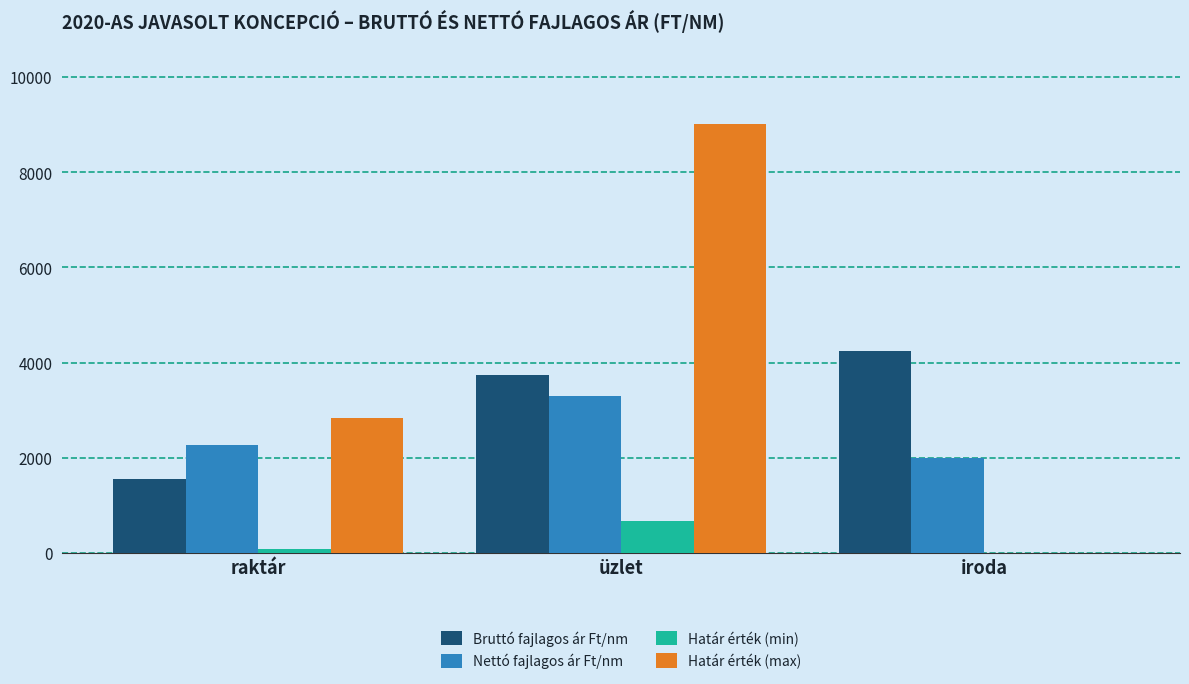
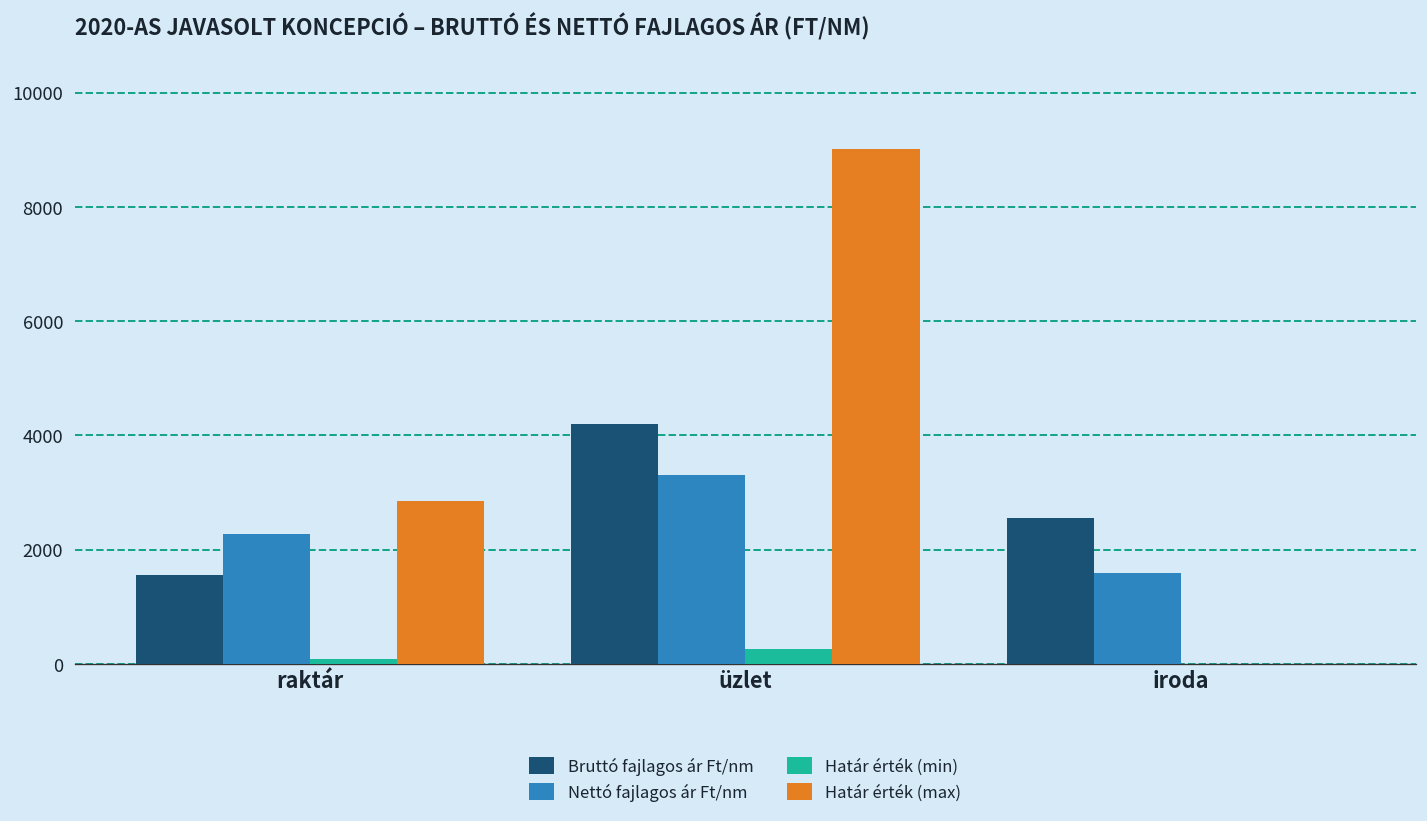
  {
    "Bruttó fajlagos ár Ft/nm": {
      "raktár": 1600,
-     "üzlet": 3700,
-     "iroda": 4200
+     "üzlet": 4200,
+     "iroda": 2500
    },
    "Nettó fajlagos ár Ft/nm": {
      "raktár": 2300,
      "üzlet": 3300,
-     "iroda": 2000
+     "iroda": 1600
    },
    "Határ érték (min)": {
      "raktár": 100,
-     "üzlet": 700,
+     "üzlet": 300,
      "iroda": 0
    },
    "Határ érték (max)": {
      "raktár": 2800,
      "üzlet": 9000,
      "iroda": 0
    }
  }
